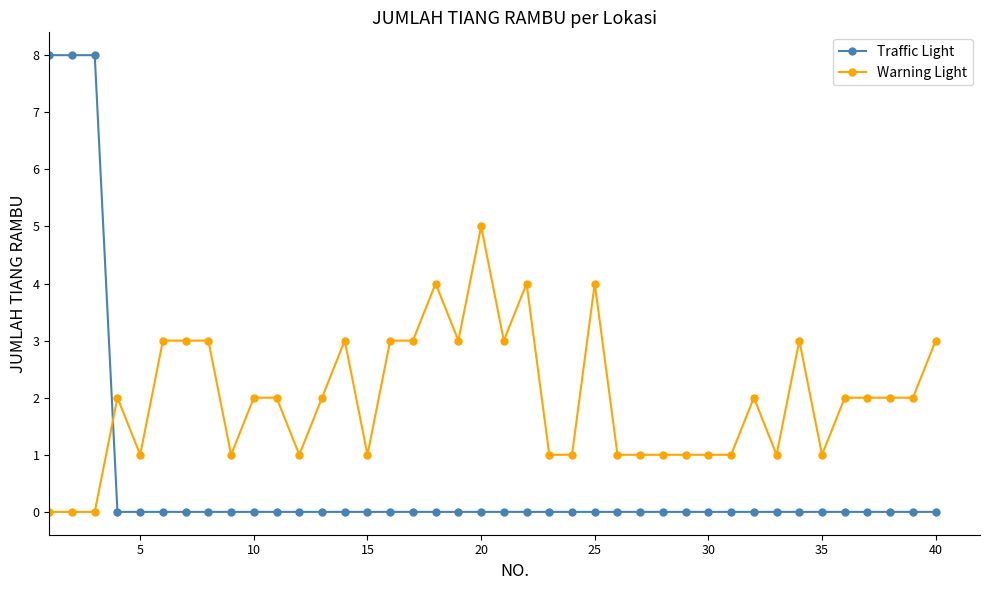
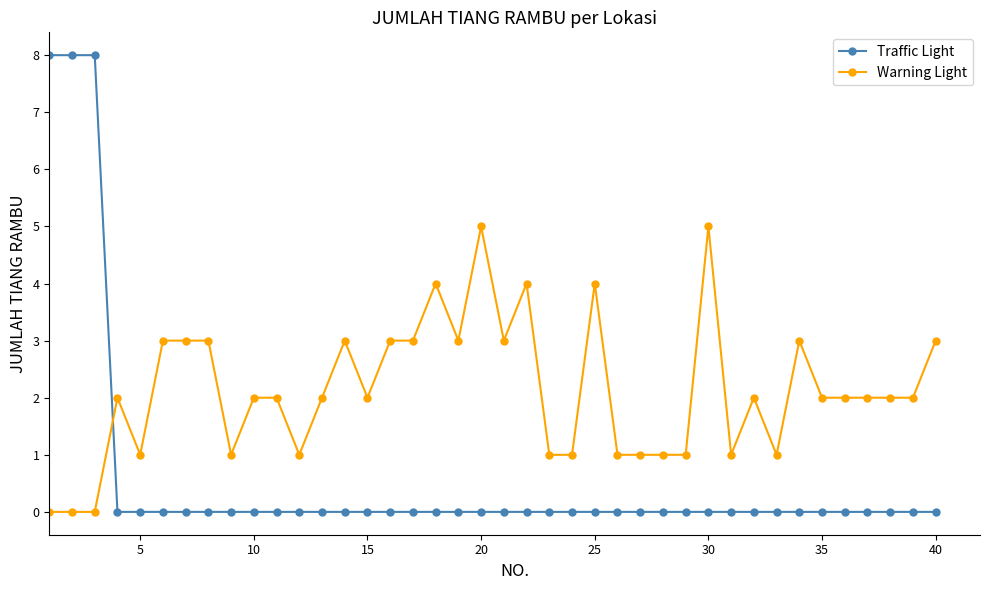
  {
    "Traffic Light": {
      "5": 0,
      "10": 0,
      "15": 0,
      "20": 0,
      "25": 0,
      "30": 0,
      "35": 0,
      "40": 0
    },
    "Warning Light": {
      "5": 1,
      "10": 2,
-     "15": 1,
+     "15": 2,
      "20": 5,
      "25": 4,
-     "30": 1,
-     "35": 1,
+     "30": 5,
+     "35": 2,
      "40": 3
    }
  }
